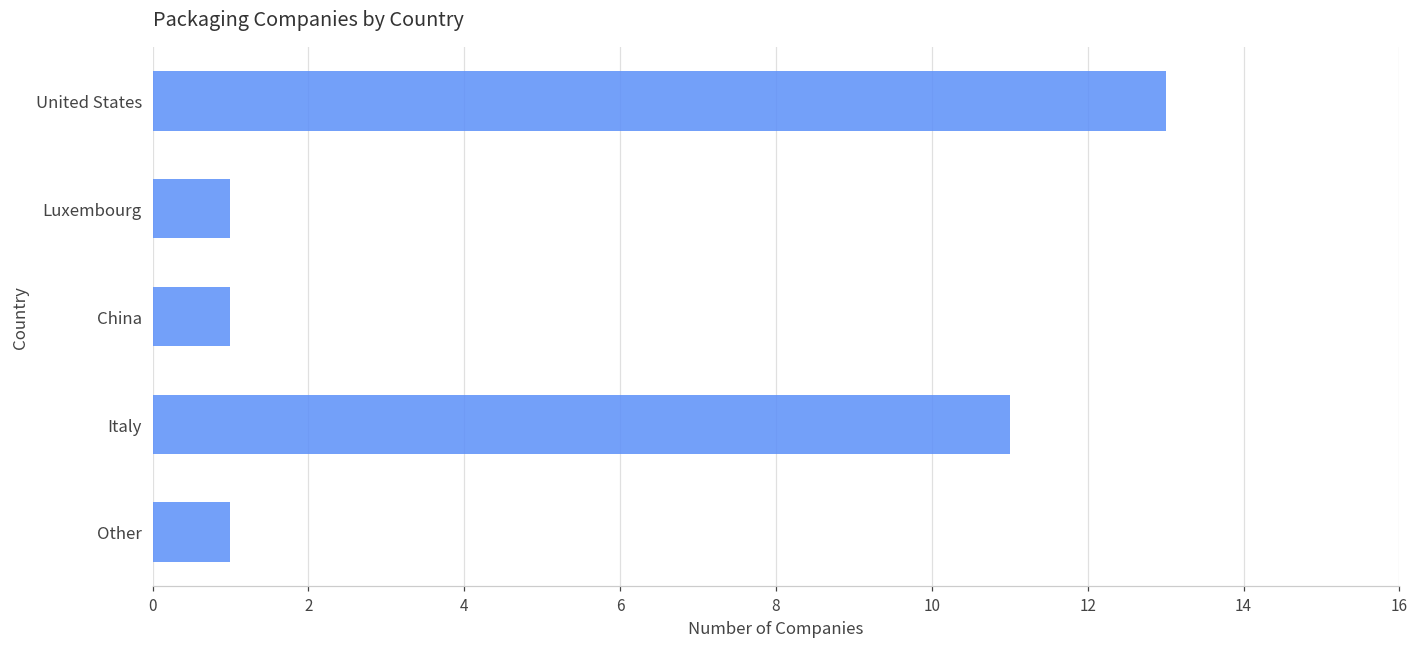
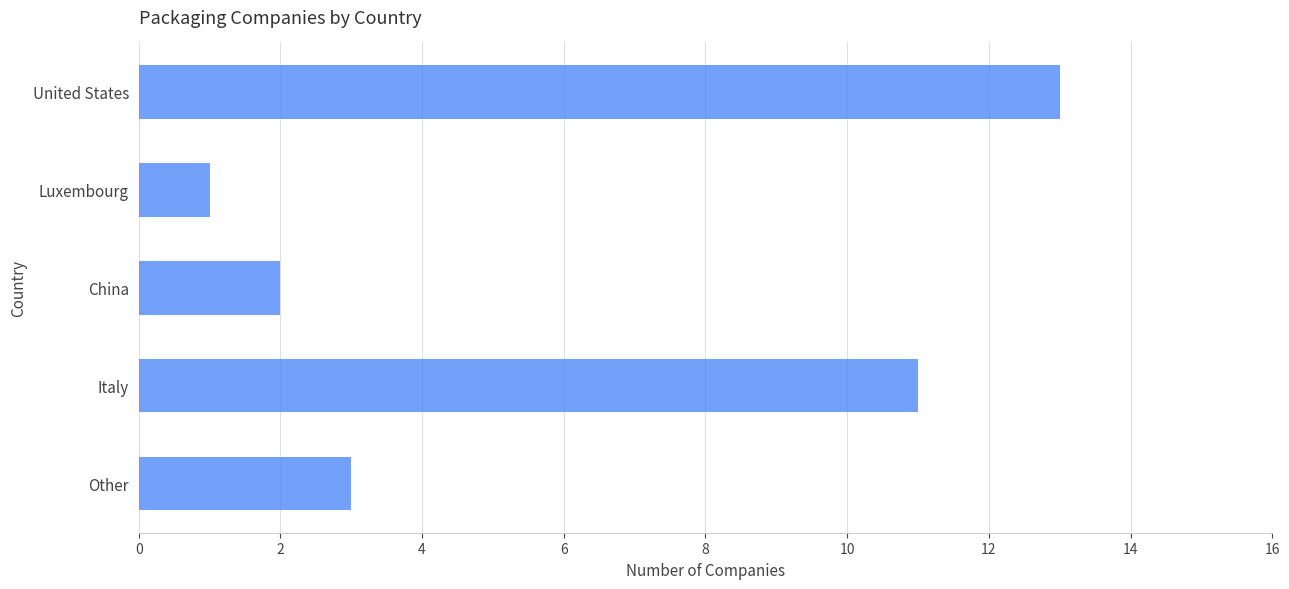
  {
    "United States": 13,
    "Luxembourg": 1,
-   "China": 1,
+   "China": 2,
    "Italy": 11,
-   "Other": 1
+   "Other": 3
  }
